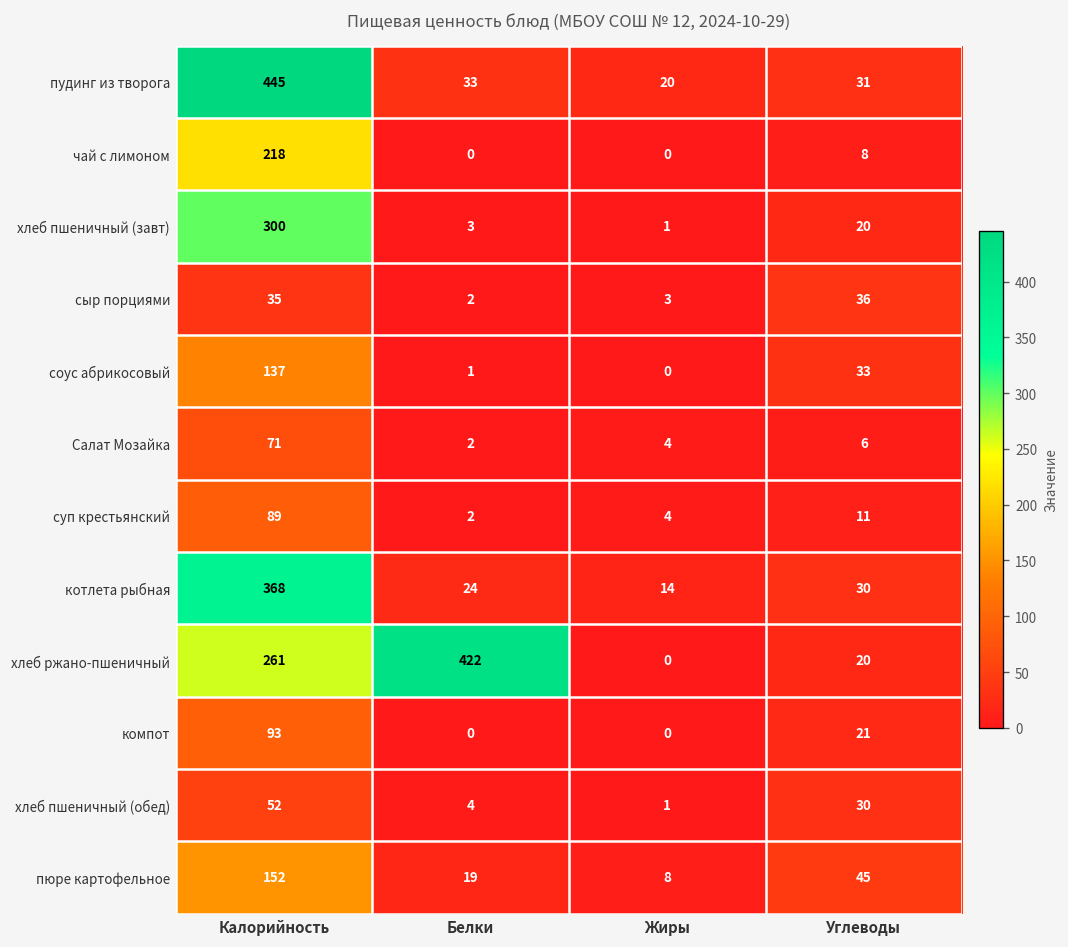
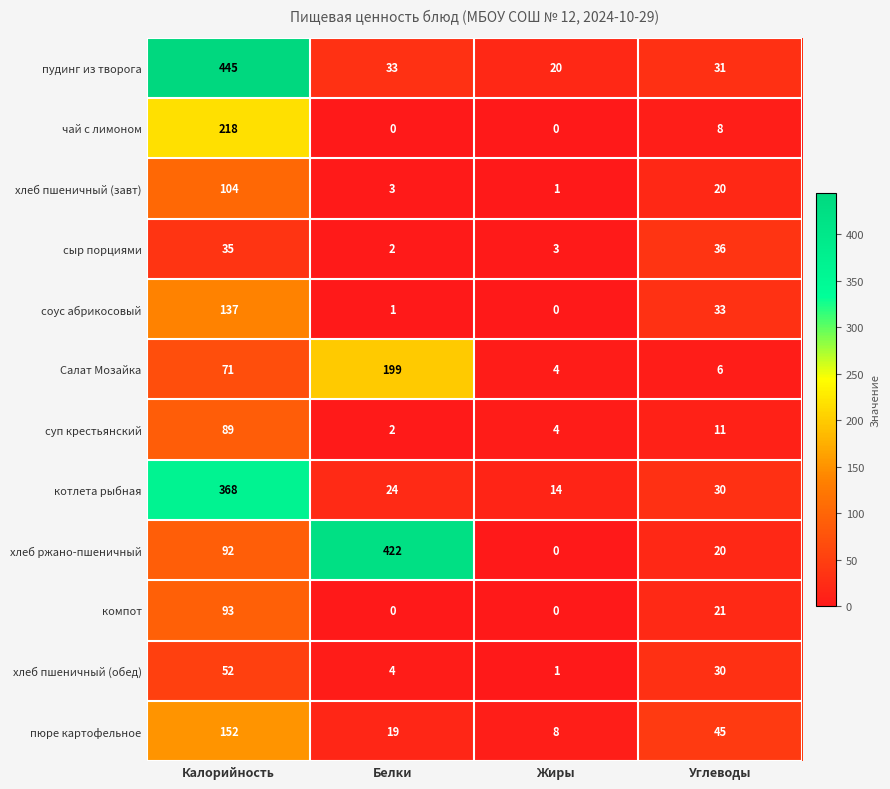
  {
    "пудинг из творога": {
      "Калорийность": 445,
      "Белки": 33,
      "Жиры": 20,
      "Углеводы": 31
    },
    "чай с лимоном": {
      "Калорийность": 218,
      "Белки": 0,
      "Жиры": 0,
      "Углеводы": 8
    },
    "хлеб пшеничный (завт)": {
-     "Калорийность": 300,
+     "Калорийность": 104,
      "Белки": 3,
      "Жиры": 1,
      "Углеводы": 20
    },
    "сыр порциями": {
      "Калорийность": 35,
      "Белки": 2,
      "Жиры": 3,
      "Углеводы": 36
    },
    "соус абрикосовый": {
      "Калорийность": 137,
      "Белки": 1,
      "Жиры": 0,
      "Углеводы": 33
    },
    "Салат Мозайка": {
      "Калорийность": 71,
-     "Белки": 2,
+     "Белки": 199,
      "Жиры": 4,
      "Углеводы": 6
    },
    "суп крестьянский": {
      "Калорийность": 89,
      "Белки": 2,
      "Жиры": 4,
      "Углеводы": 11
    },
    "котлета рыбная": {
      "Калорийность": 368,
      "Белки": 24,
      "Жиры": 14,
      "Углеводы": 30
    },
    "хлеб ржано-пшеничный": {
-     "Калорийность": 261,
+     "Калорийность": 92,
      "Белки": 422,
      "Жиры": 0,
      "Углеводы": 20
    },
    "компот": {
      "Калорийность": 93,
      "Белки": 0,
      "Жиры": 0,
      "Углеводы": 21
    },
    "хлеб пшеничный (обед)": {
      "Калорийность": 52,
      "Белки": 4,
      "Жиры": 1,
      "Углеводы": 30
    },
    "пюре картофельное": {
      "Калорийность": 152,
      "Белки": 19,
      "Жиры": 8,
      "Углеводы": 45
    }
  }
